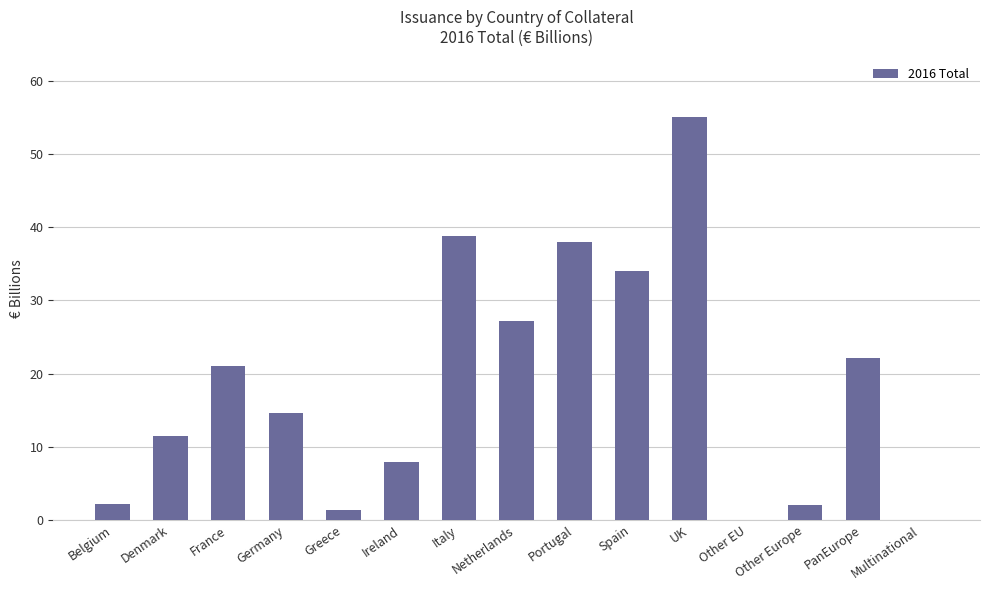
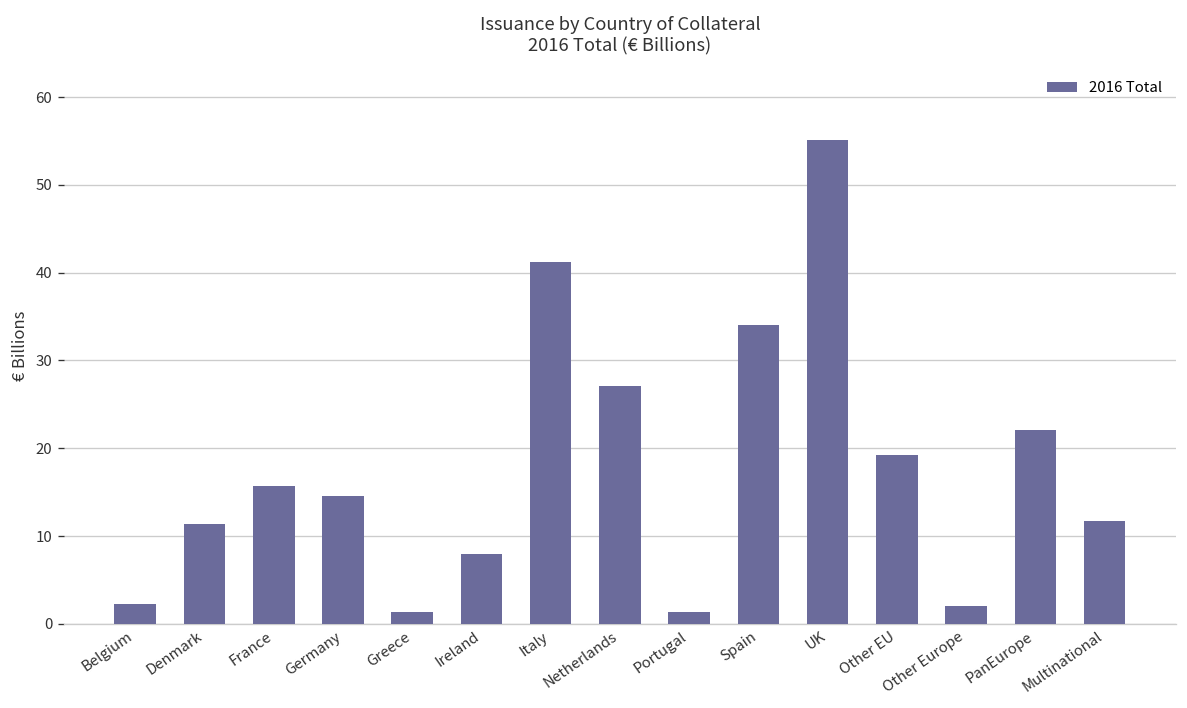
  {
    "Belgium": 2,
    "Denmark": 11,
-   "France": 21,
+   "France": 16,
    "Germany": 15,
    "Greece": 1,
    "Ireland": 8,
-   "Italy": 39,
+   "Italy": 41,
    "Netherlands": 27,
-   "Portugal": 38,
+   "Portugal": 1,
    "Spain": 34,
    "UK": 55,
-   "Other EU": 0,
+   "Other EU": 19,
    "Other Europe": 2,
    "PanEurope": 22,
-   "Multinational": 0
+   "Multinational": 12
  }
